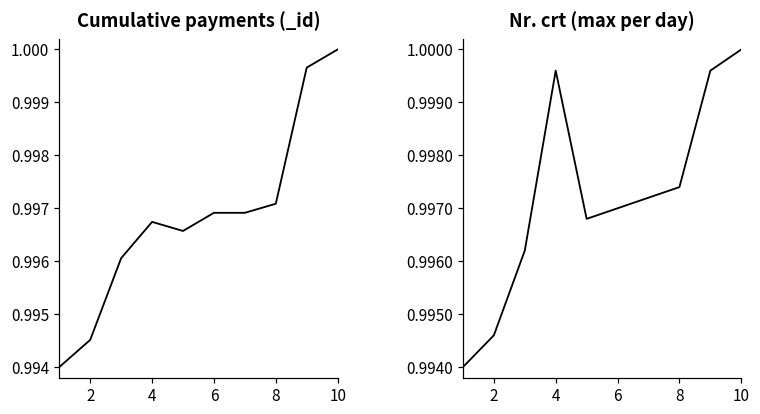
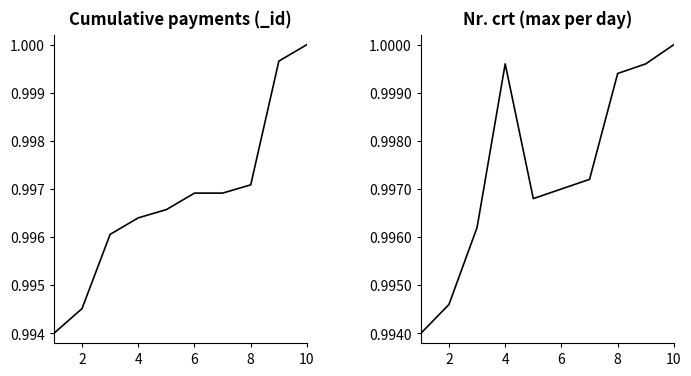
  {
    "Cumulative payments (_id)": {
      "2": 0.9945,
-     "4": 0.9967,
+     "4": 0.9964,
      "6": 0.9969,
      "8": 0.9971,
      "10": 1.0000
    },
    "Nr. crt (max per day)": {
      "2": 0.9946,
      "4": 0.9996,
      "6": 0.9970,
-     "8": 0.9974,
+     "8": 0.9994,
      "10": 1.0000
    }
  }
